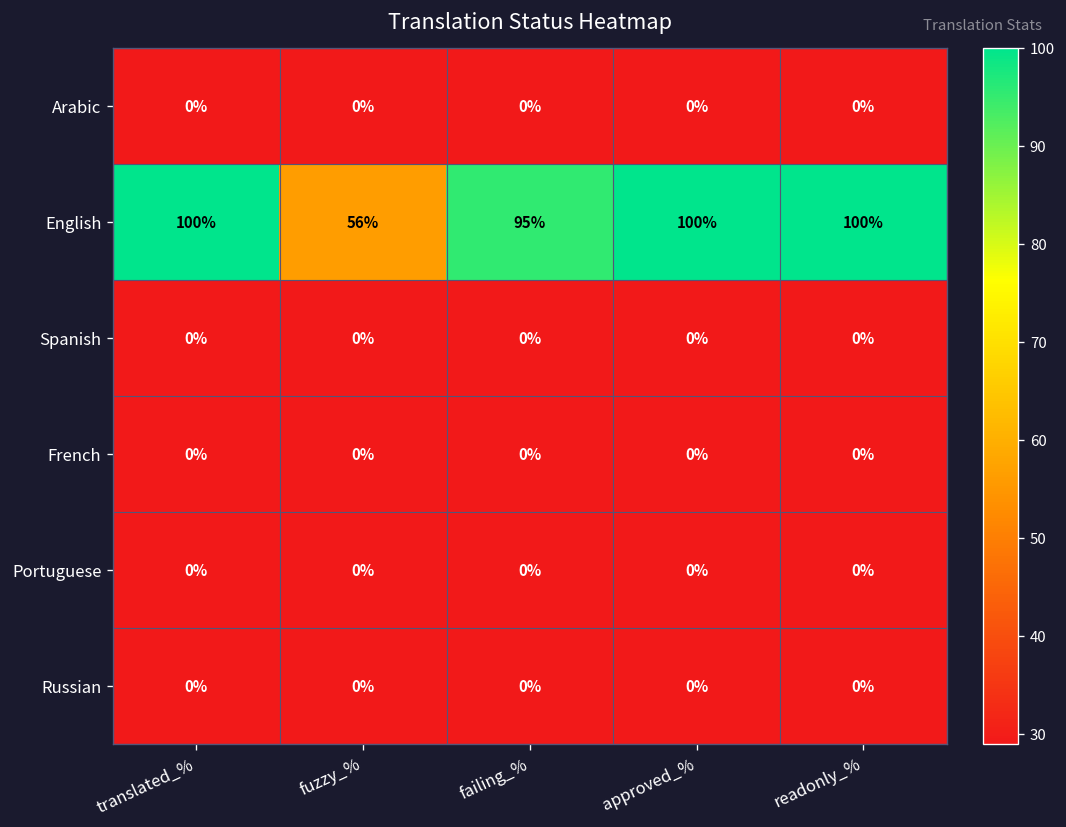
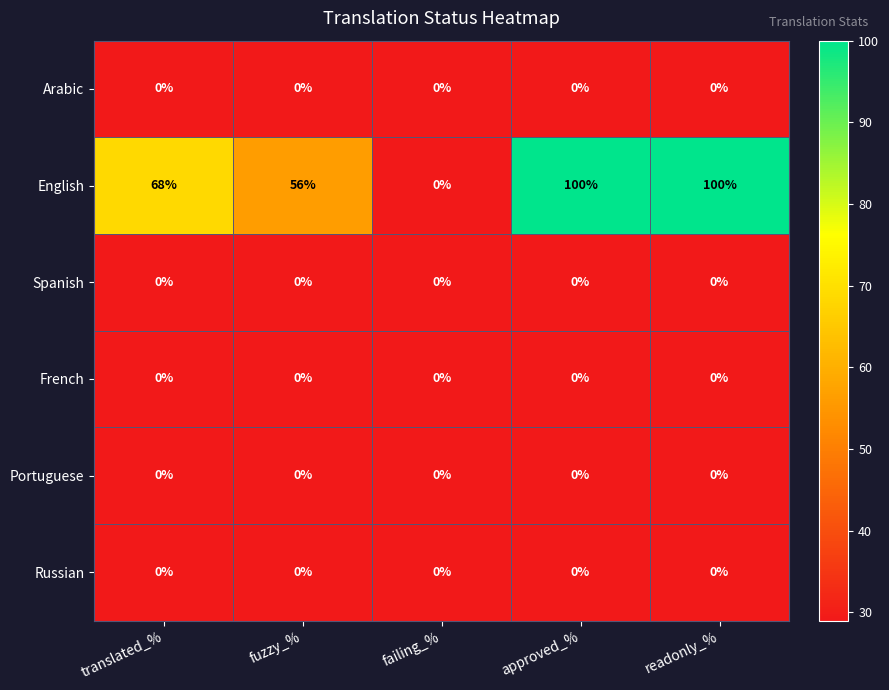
  {
    "Arabic": {
      "translated_%": "0%",
      "fuzzy_%": "0%",
      "failing_%": "0%",
      "approved_%": "0%",
      "readonly_%": "0%"
    },
    "English": {
-     "translated_%": "100%",
+     "translated_%": "68%",
      "fuzzy_%": "56%",
-     "failing_%": "95%",
+     "failing_%": "0%",
      "approved_%": "100%",
      "readonly_%": "100%"
    },
    "Spanish": {
      "translated_%": "0%",
      "fuzzy_%": "0%",
      "failing_%": "0%",
      "approved_%": "0%",
      "readonly_%": "0%"
    },
    "French": {
      "translated_%": "0%",
      "fuzzy_%": "0%",
      "failing_%": "0%",
      "approved_%": "0%",
      "readonly_%": "0%"
    },
    "Portuguese": {
      "translated_%": "0%",
      "fuzzy_%": "0%",
      "failing_%": "0%",
      "approved_%": "0%",
      "readonly_%": "0%"
    },
    "Russian": {
      "translated_%": "0%",
      "fuzzy_%": "0%",
      "failing_%": "0%",
      "approved_%": "0%",
      "readonly_%": "0%"
    }
  }
